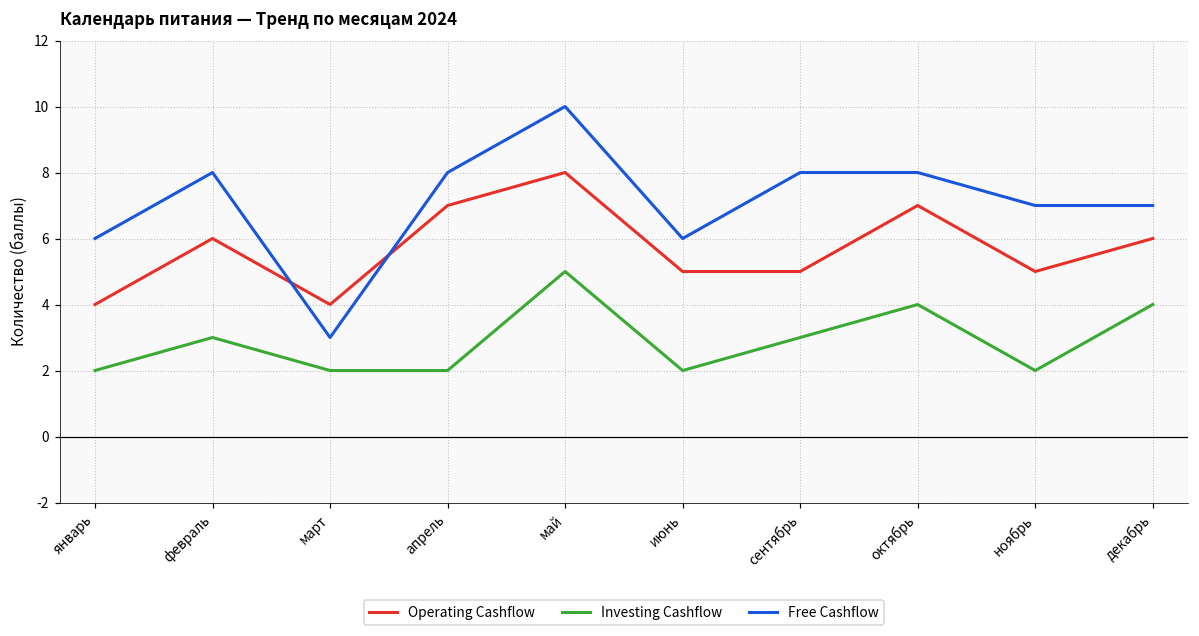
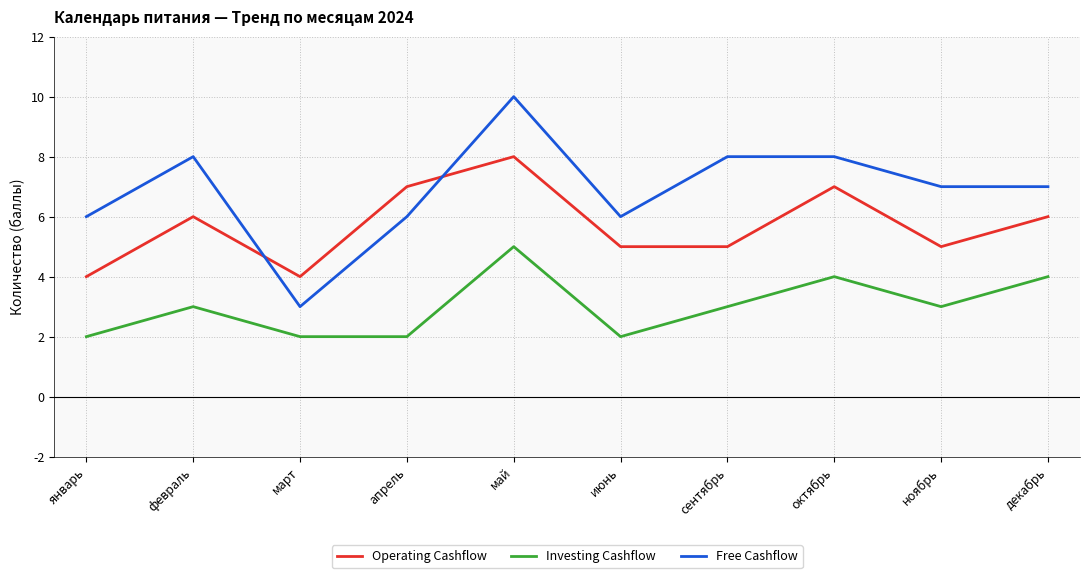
  {
    "Operating Cashflow": {
      "январь": 4,
      "февраль": 6,
      "март": 4,
      "апрель": 7,
      "май": 8,
      "июнь": 5,
      "сентябрь": 5,
      "октябрь": 7,
      "ноябрь": 5,
      "декабрь": 6
    },
    "Investing Cashflow": {
      "январь": 2,
      "февраль": 3,
      "март": 2,
      "апрель": 2,
      "май": 5,
      "июнь": 2,
      "сентябрь": 3,
      "октябрь": 4,
-     "ноябрь": 2,
+     "ноябрь": 3,
      "декабрь": 4
    },
    "Free Cashflow": {
      "январь": 6,
      "февраль": 8,
      "март": 3,
-     "апрель": 8,
+     "апрель": 6,
      "май": 10,
      "июнь": 6,
      "сентябрь": 8,
      "октябрь": 8,
      "ноябрь": 7,
      "декабрь": 7
    }
  }
